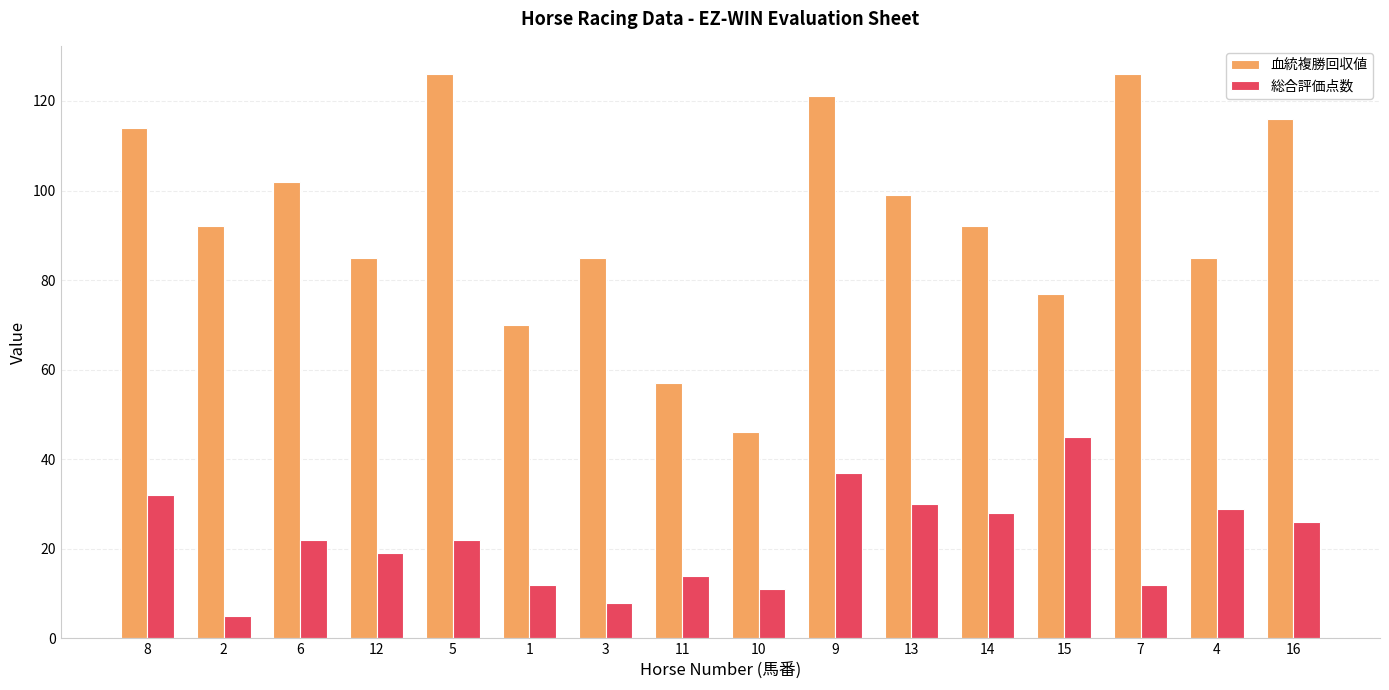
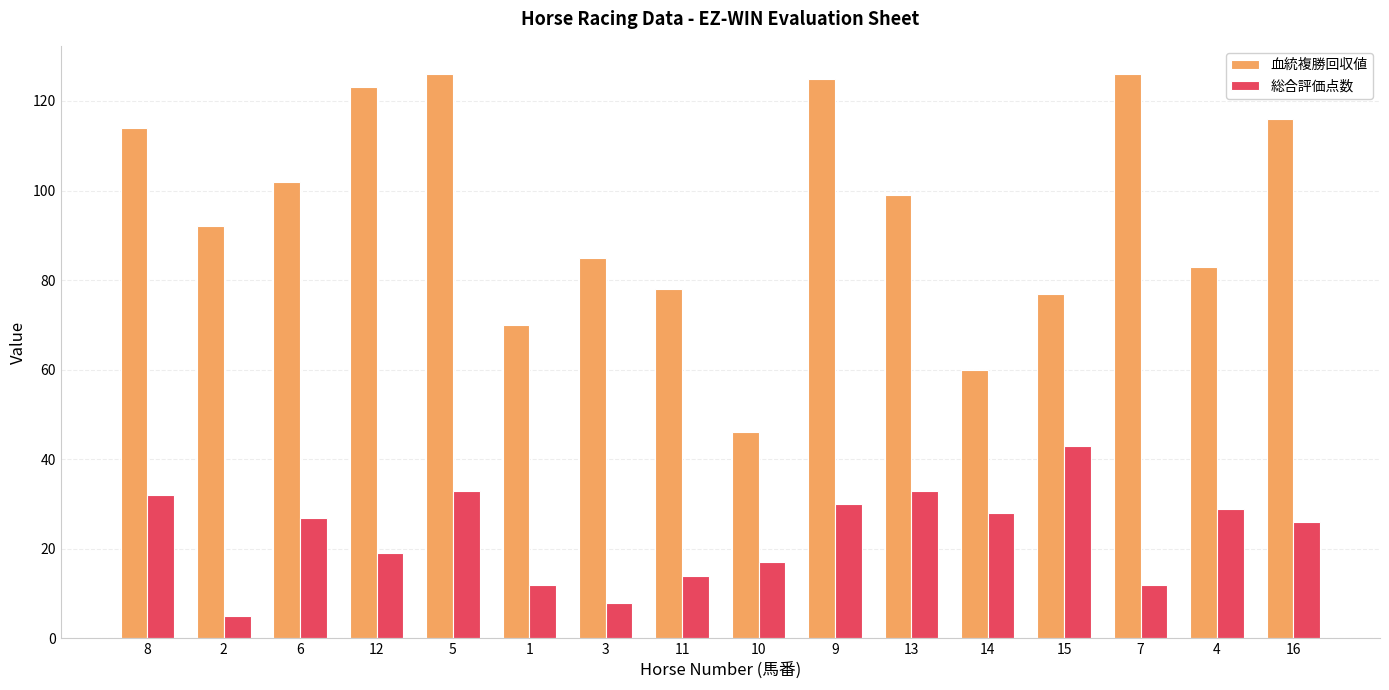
  {
    "血統複勝回収値": {
      "8": 114,
      "2": 92,
      "6": 102,
-     "12": 85,
+     "12": 123,
      "5": 126,
      "1": 70,
      "3": 85,
-     "11": 57,
+     "11": 78,
      "10": 46,
-     "9": 121,
+     "9": 125,
      "13": 99,
-     "14": 92,
+     "14": 60,
      "15": 77,
      "7": 126,
-     "4": 85,
+     "4": 83,
      "16": 116
    },
    "総合評価点数": {
      "8": 32,
      "2": 5,
-     "6": 22,
+     "6": 27,
      "12": 19,
-     "5": 22,
+     "5": 33,
      "1": 12,
      "3": 8,
      "11": 14,
-     "10": 11,
-     "9": 37,
-     "13": 30,
+     "10": 17,
+     "9": 30,
+     "13": 33,
      "14": 28,
-     "15": 45,
+     "15": 43,
      "7": 12,
      "4": 29,
      "16": 26
    }
  }
